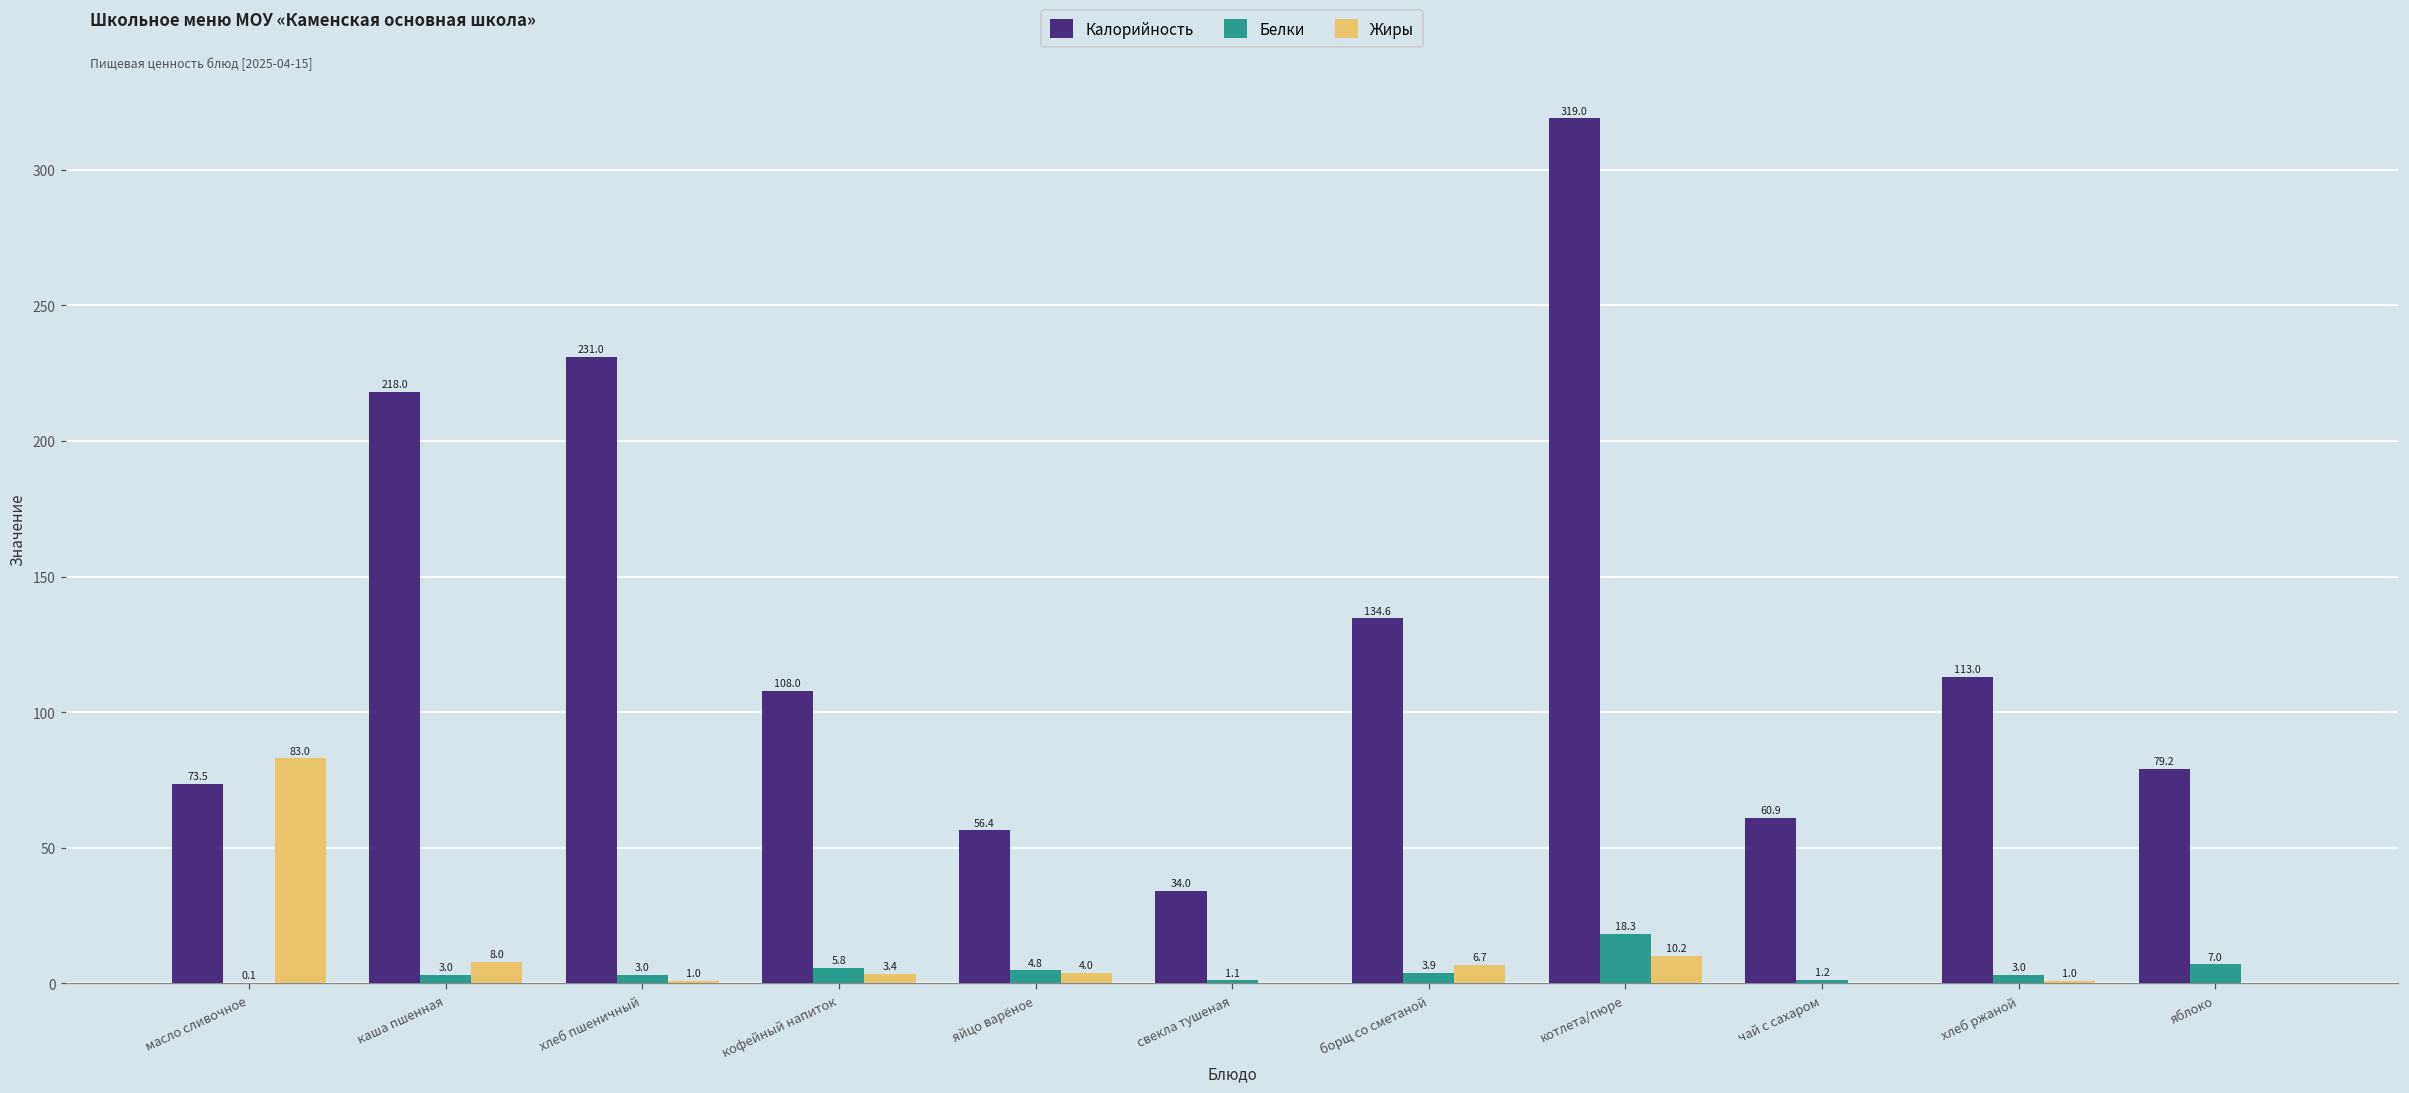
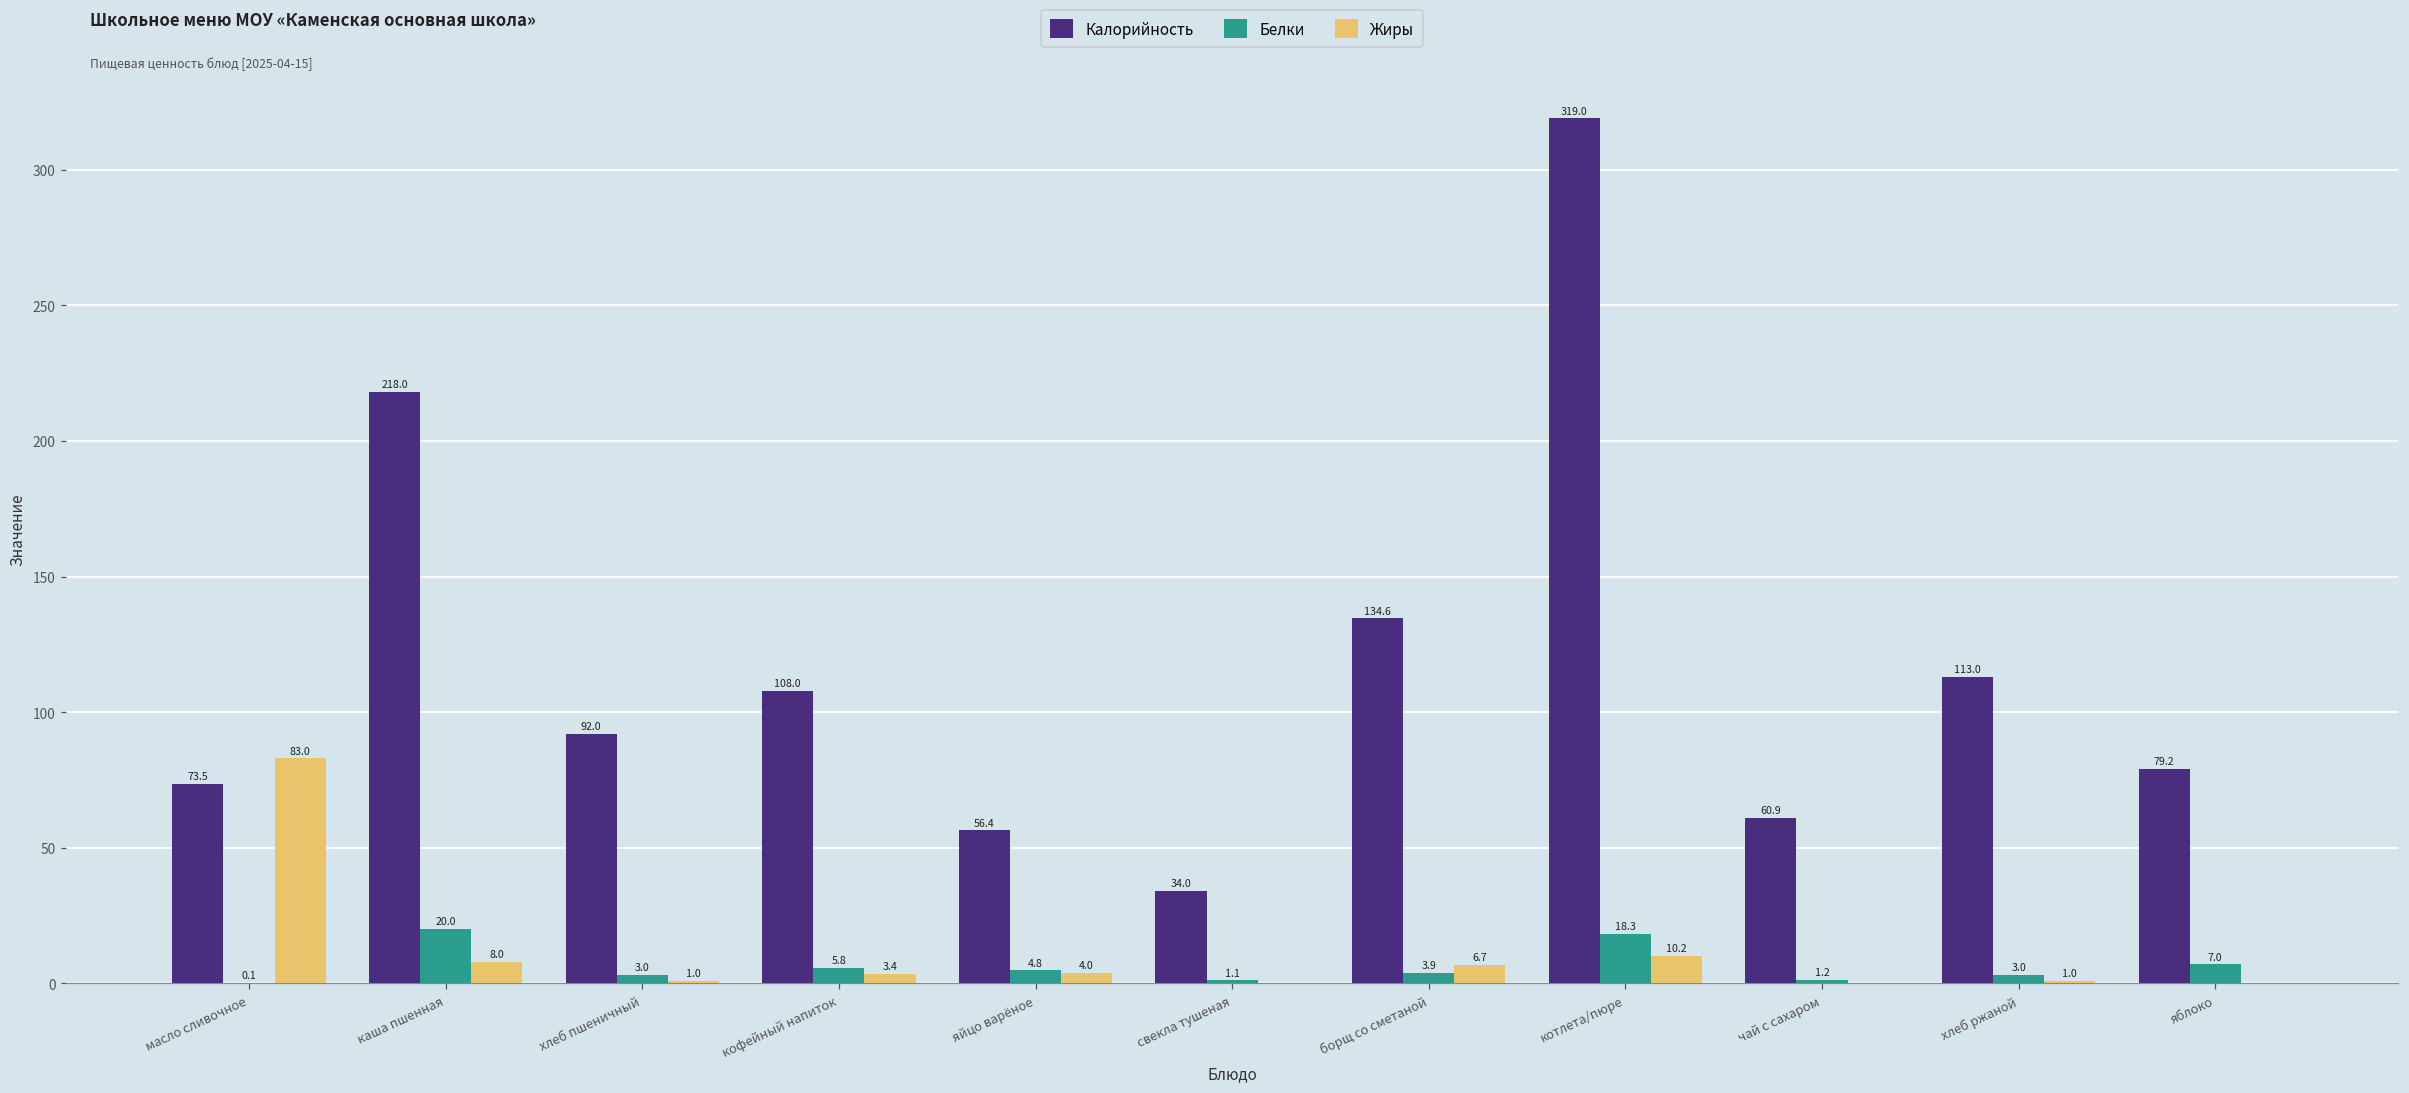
  {
    "Калорийность": {
      "масло сливочное": 73.5,
      "каша пшенная": 218.0,
-     "хлеб пшеничный": 231.0,
+     "хлеб пшеничный": 92.0,
      "кофейный напиток": 108.0,
      "яйцо варёное": 56.4,
      "свекла тушеная": 34.0,
      "борщ со сметаной": 134.6,
      "котлета/пюре": 319.0,
      "чай с сахаром": 60.9,
      "хлеб ржаной": 113.0,
      "яблоко": 79.2
    },
    "Белки": {
      "масло сливочное": 0.1,
-     "каша пшенная": 3.0,
+     "каша пшенная": 20.0,
      "хлеб пшеничный": 3.0,
      "кофейный напиток": 5.8,
      "яйцо варёное": 4.8,
      "свекла тушеная": 1.1,
      "борщ со сметаной": 3.9,
      "котлета/пюре": 18.3,
      "чай с сахаром": 1.2,
      "хлеб ржаной": 3.0,
      "яблоко": 7.0
    },
    "Жиры": {
      "масло сливочное": 83.0,
      "каша пшенная": 8.0,
      "хлеб пшеничный": 1.0,
      "кофейный напиток": 3.4,
      "яйцо варёное": 4.0,
      "борщ со сметаной": 6.7,
      "котлета/пюре": 10.2,
      "хлеб ржаной": 1.0
    }
  }
